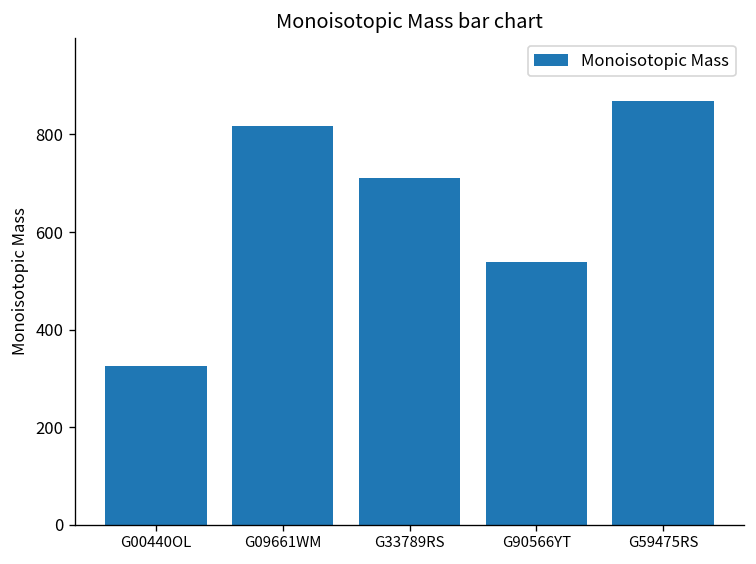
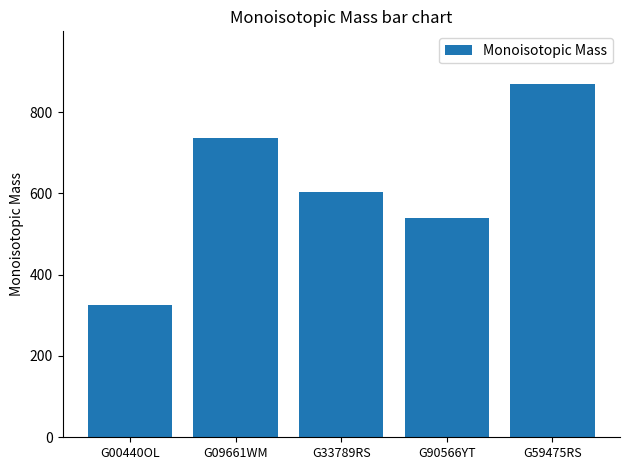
  {
    "G00440OL": 330,
-   "G09661WM": 820,
-   "G33789RS": 710,
+   "G09661WM": 740,
+   "G33789RS": 600,
    "G90566YT": 540,
    "G59475RS": 870
  }
